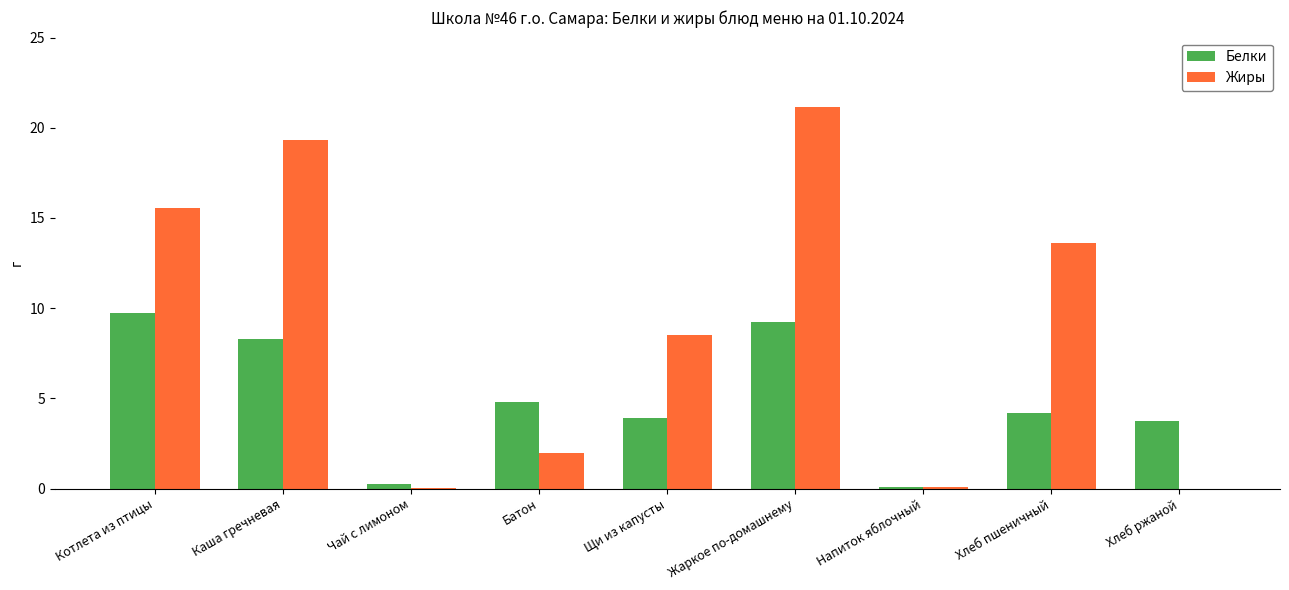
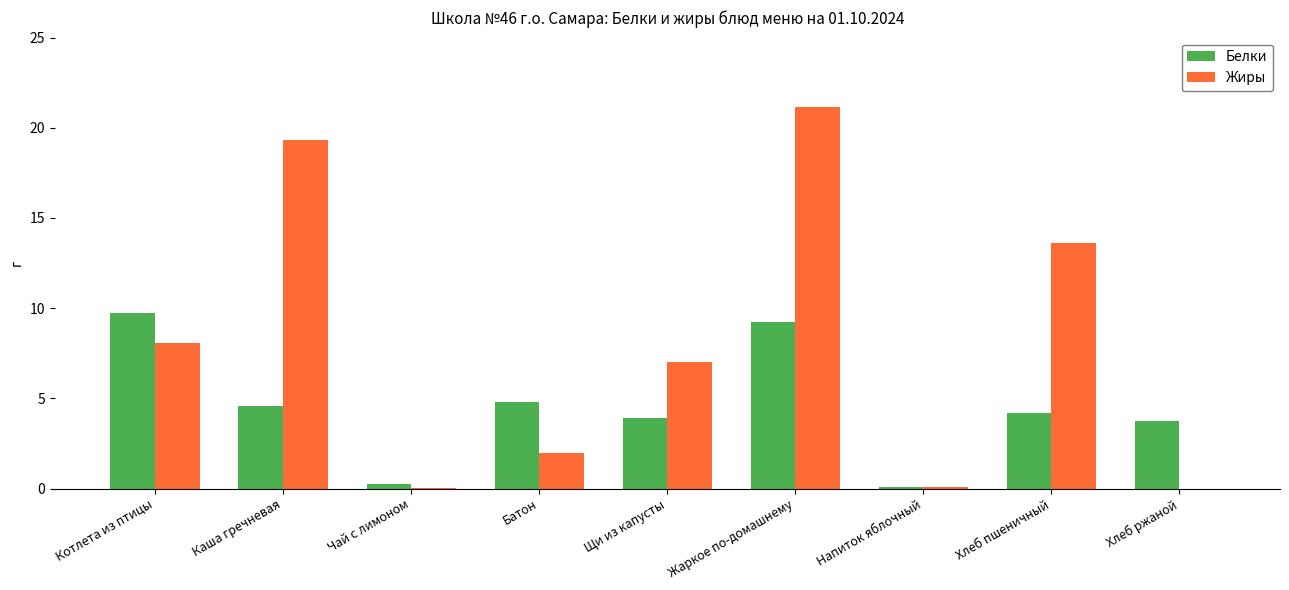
  {
    "Белки": {
      "Котлета из птицы": 9.8,
-     "Каша гречневая": 8.3,
+     "Каша гречневая": 4.6,
      "Чай с лимоном": 0.2,
      "Батон": 4.8,
      "Щи из капусты": 3.9,
      "Жаркое по-домашнему": 9.2,
      "Хлеб пшеничный": 4.2,
      "Хлеб ржаной": 3.8
    },
    "Жиры": {
-     "Котлета из птицы": 15.6,
+     "Котлета из птицы": 8.1,
      "Каша гречневая": 19.3,
      "Батон": 2.0,
-     "Щи из капусты": 8.5,
+     "Щи из капусты": 7.0,
      "Жаркое по-домашнему": 21.2,
      "Хлеб пшеничный": 13.6,
      "Хлеб ржаной": 0.0
    }
  }
